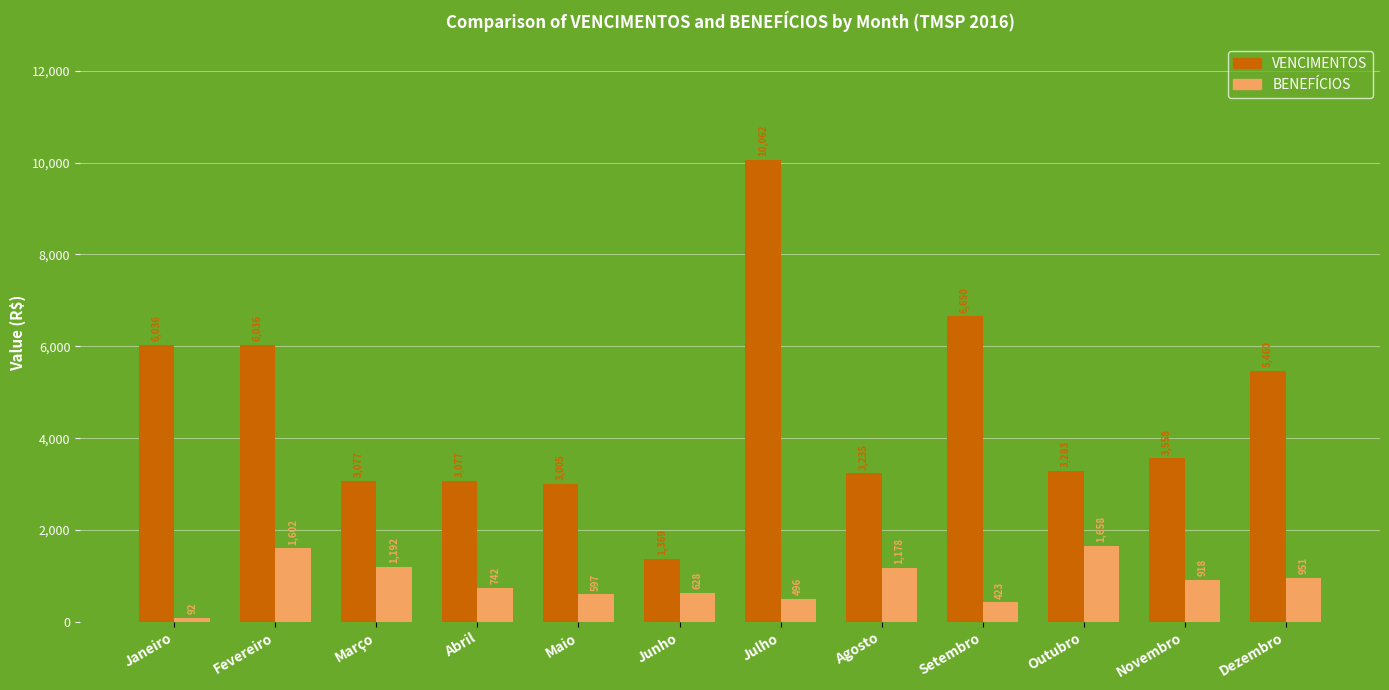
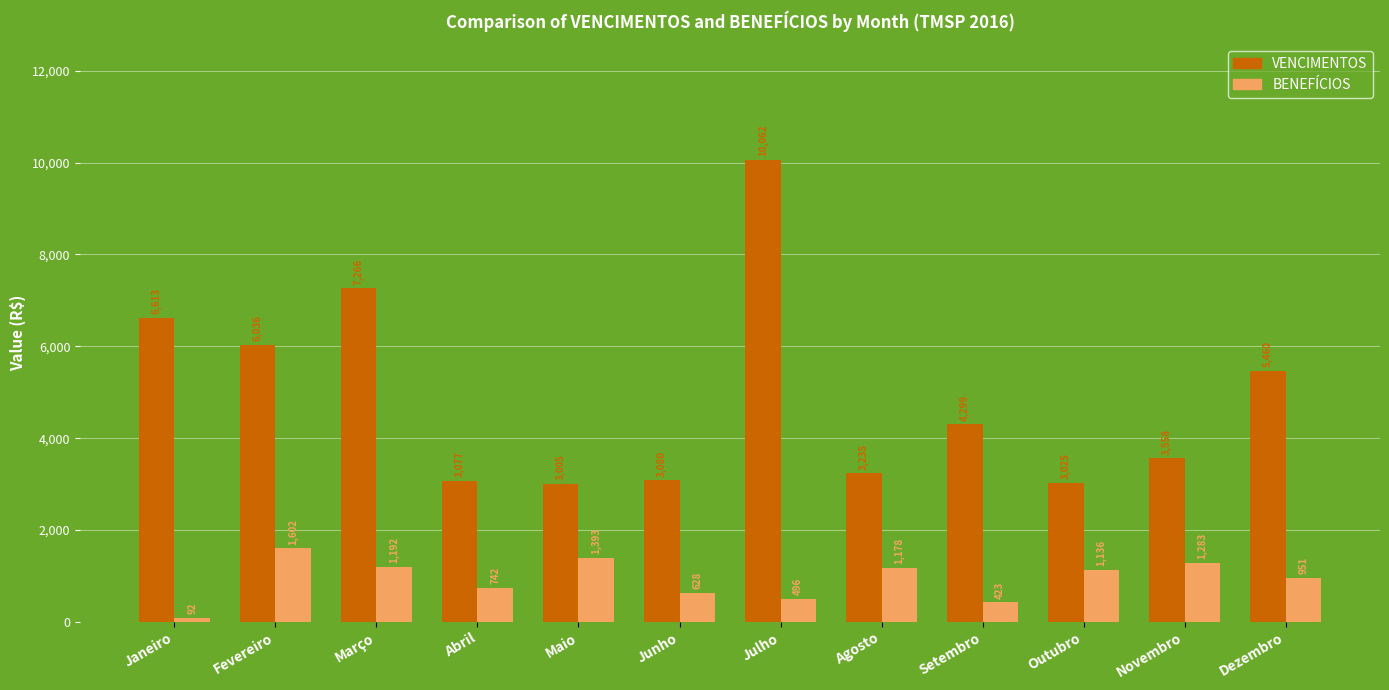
  {
    "VENCIMENTOS": {
-     "Janeiro": "6,036",
+     "Janeiro": "6,613",
      "Fevereiro": "6,036",
-     "Março": "3,077",
+     "Março": "7,266",
      "Abril": "3,077",
      "Maio": "3,005",
-     "Junho": "1,369",
+     "Junho": "3,080",
      "Julho": "10,062",
      "Agosto": "3,235",
-     "Setembro": "6,650",
-     "Outubro": "3,283",
+     "Setembro": "4,299",
+     "Outubro": "3,025",
      "Novembro": "3,558",
      "Dezembro": "5,460"
    },
    "BENEFÍCIOS": {
      "Janeiro": "92",
      "Fevereiro": "1,602",
      "Março": "1,192",
      "Abril": "742",
-     "Maio": "597",
+     "Maio": "1,393",
      "Junho": "628",
      "Julho": "496",
      "Agosto": "1,178",
      "Setembro": "423",
-     "Outubro": "1,658",
-     "Novembro": "918",
+     "Outubro": "1,136",
+     "Novembro": "1,283",
      "Dezembro": "951"
    }
  }
